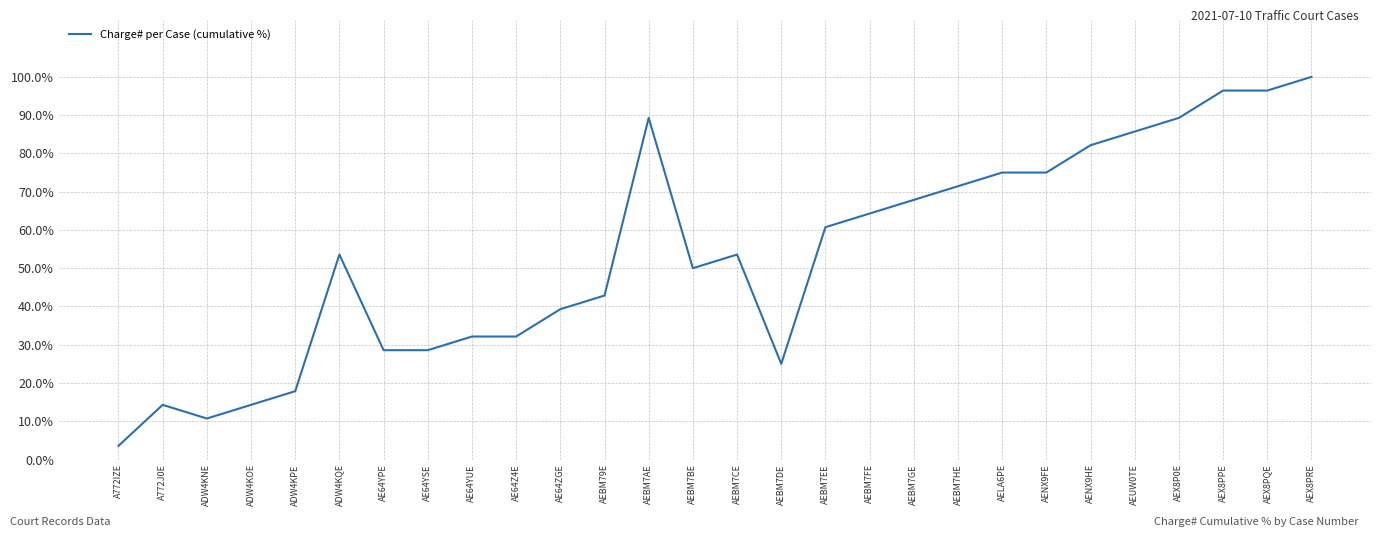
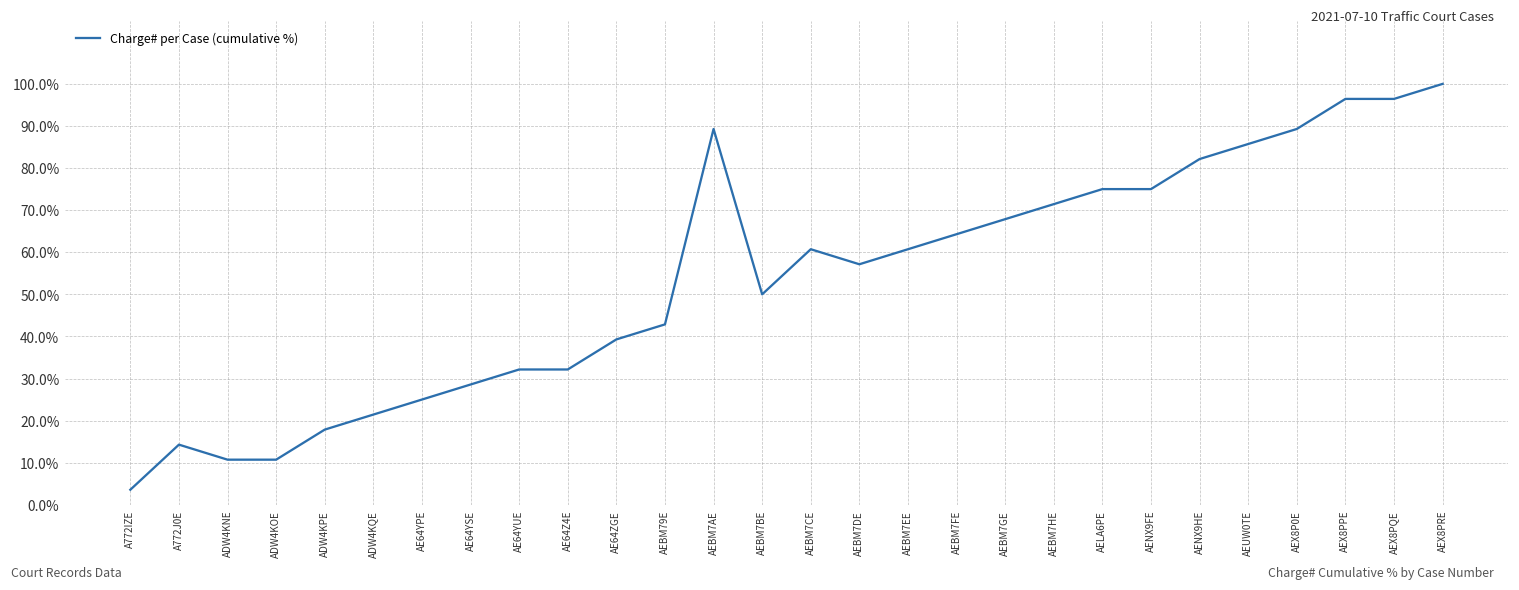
  {
    "A772IZE": "4%",
    "A772J0E": "14%",
    "ADW4KNE": "11%",
-   "ADW4KOE": "14%",
+   "ADW4KOE": "11%",
    "ADW4KPE": "18%",
-   "ADW4KQE": "54%",
-   "AE64YPE": "29%",
+   "ADW4KQE": "21%",
+   "AE64YPE": "25%",
    "AE64YSE": "29%",
    "AE64YUE": "32%",
    "AE64Z4E": "32%",
    "AE64ZGE": "39%",
    "AEBM79E": "43%",
    "AEBM7AE": "89%",
    "AEBM7BE": "50%",
-   "AEBM7CE": "54%",
-   "AEBM7DE": "25%",
+   "AEBM7CE": "61%",
+   "AEBM7DE": "57%",
    "AEBM7EE": "61%",
    "AEBM7FE": "64%",
    "AEBM7GE": "68%",
    "AEBM7HE": "71%",
    "AELA6PE": "75%",
    "AENX9FE": "75%",
    "AENX9HE": "82%",
    "AEUW0TE": "86%",
    "AEX8P0E": "89%",
    "AEX8PPE": "96%",
    "AEX8PQE": "96%",
    "AEX8PRE": "100%"
  }
